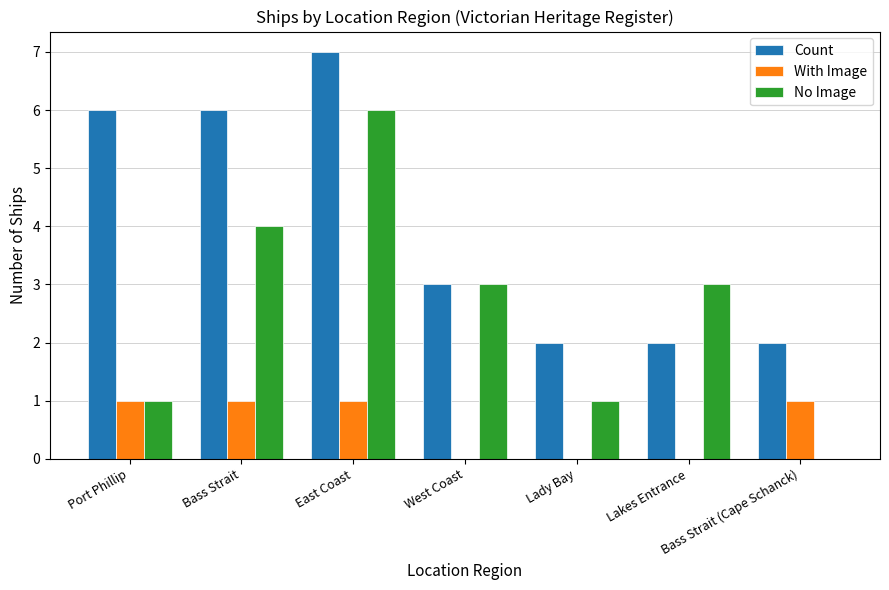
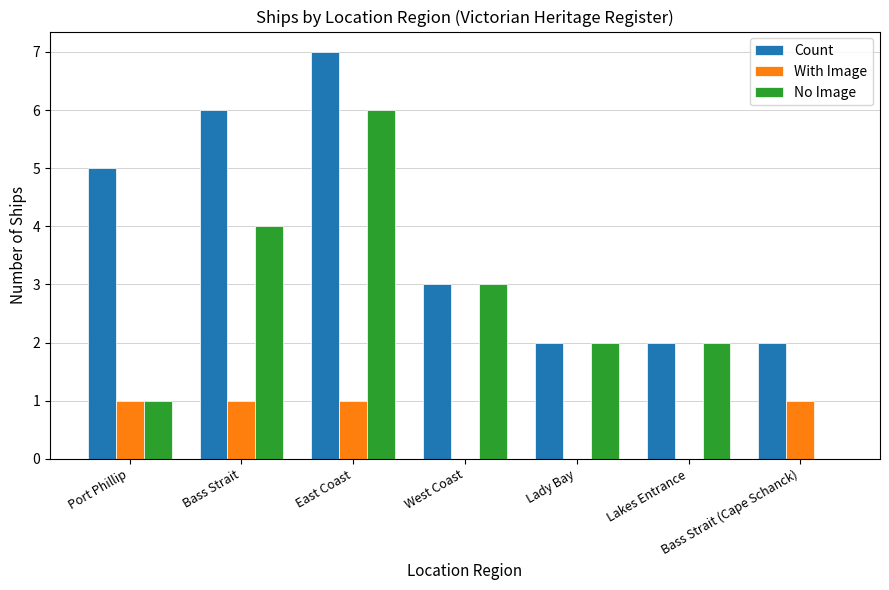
  {
    "Count": {
-     "Port Phillip": 6,
+     "Port Phillip": 5,
      "Bass Strait": 6,
      "East Coast": 7,
      "West Coast": 3,
      "Lady Bay": 2,
      "Lakes Entrance": 2,
      "Bass Strait (Cape Schanck)": 2
    },
    "With Image": {
      "Port Phillip": 1,
      "Bass Strait": 1,
      "East Coast": 1,
      "West Coast": 0,
      "Lady Bay": 0,
      "Lakes Entrance": 0,
      "Bass Strait (Cape Schanck)": 1
    },
    "No Image": {
      "Port Phillip": 1,
      "Bass Strait": 4,
      "East Coast": 6,
      "West Coast": 3,
-     "Lady Bay": 1,
-     "Lakes Entrance": 3,
+     "Lady Bay": 2,
+     "Lakes Entrance": 2,
      "Bass Strait (Cape Schanck)": 0
    }
  }
